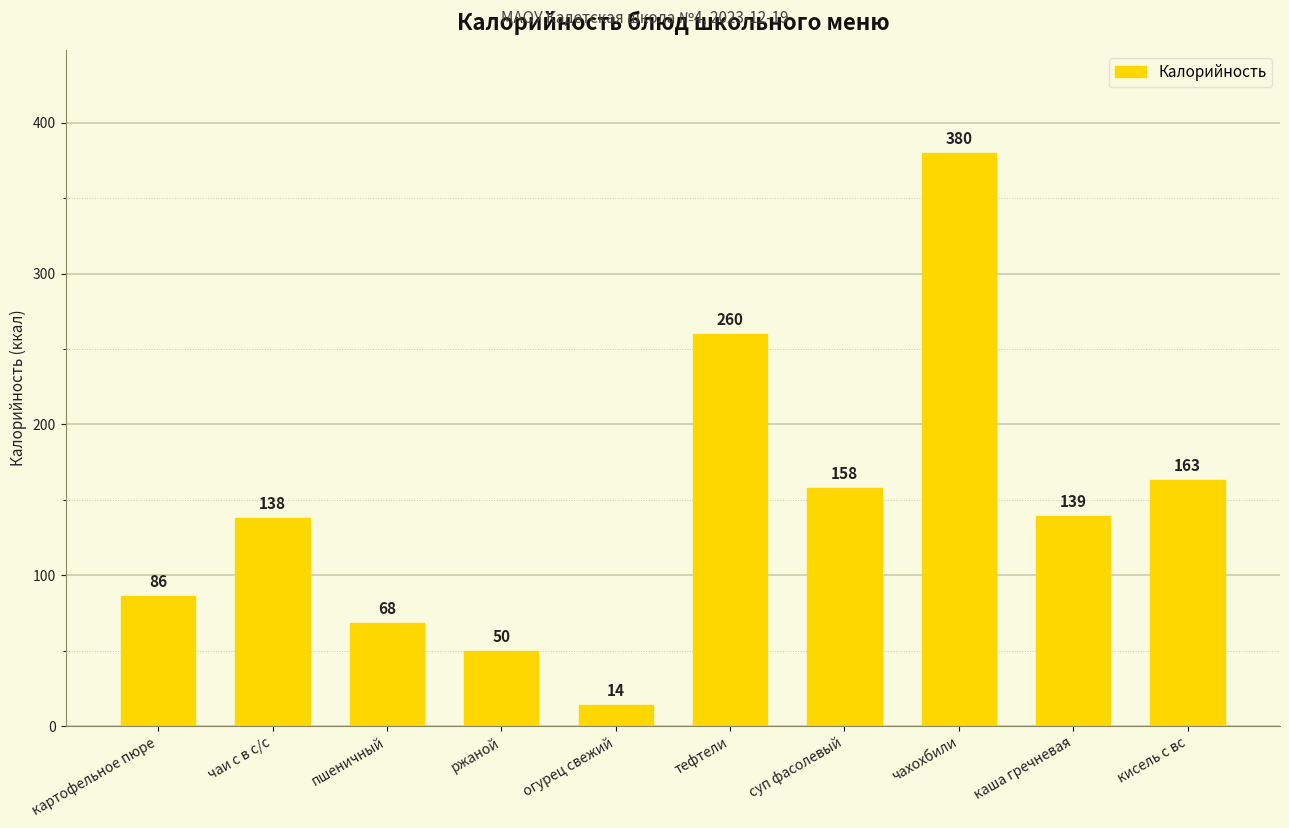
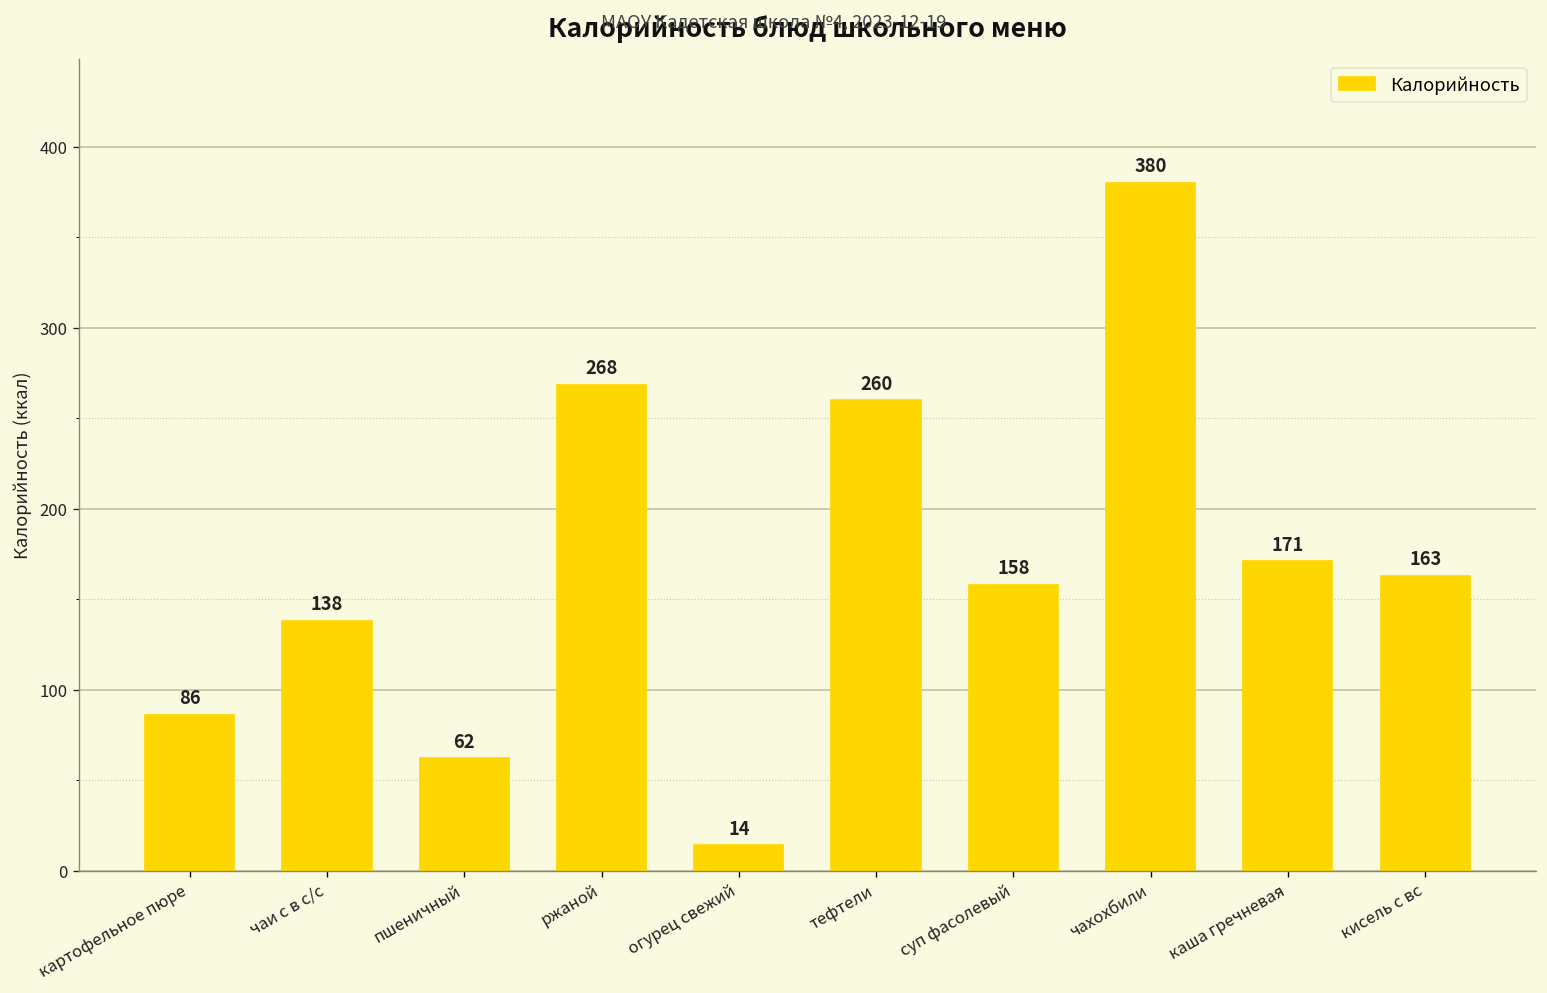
  {
    "картофельное пюре": 86,
    "чаи с в с/с": 138,
-   "пшеничный": 68,
-   "ржаной": 50,
+   "пшеничный": 62,
+   "ржаной": 268,
    "огурец свежий": 14,
    "тефтели": 260,
    "суп фасолевый": 158,
    "чахохбили": 380,
-   "каша гречневая": 139,
+   "каша гречневая": 171,
    "кисель с вс": 163
  }
